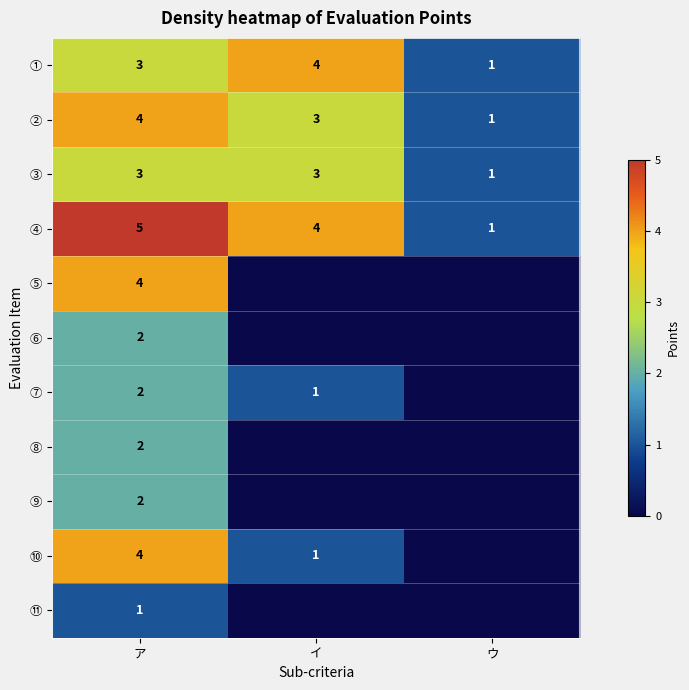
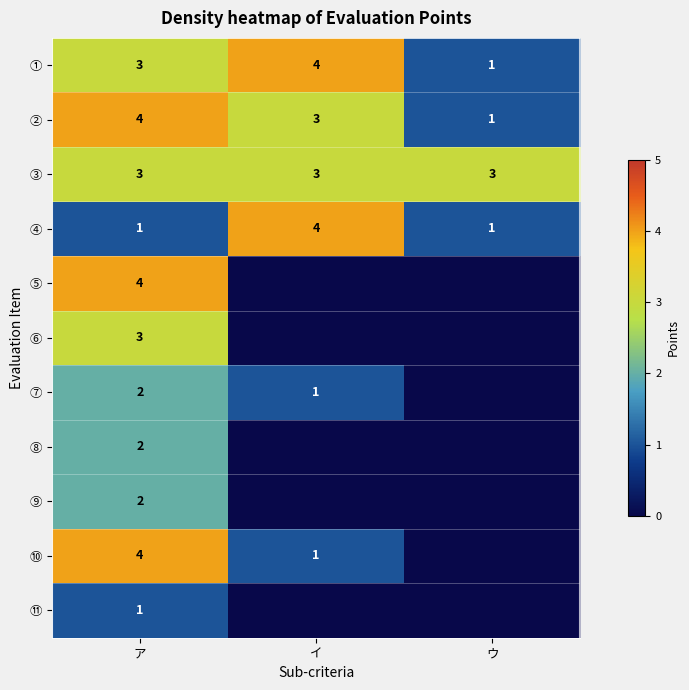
  {
    "①": {
      "ア": 3,
      "イ": 4,
      "ウ": 1
    },
    "②": {
      "ア": 4,
      "イ": 3,
      "ウ": 1
    },
    "③": {
      "ア": 3,
      "イ": 3,
-     "ウ": 1
+     "ウ": 3
    },
    "④": {
-     "ア": 5,
+     "ア": 1,
      "イ": 4,
      "ウ": 1
    },
    "⑤": {
      "ア": 4
    },
    "⑥": {
-     "ア": 2
+     "ア": 3
    },
    "⑦": {
      "ア": 2,
      "イ": 1
    },
    "⑧": {
      "ア": 2
    },
    "⑨": {
      "ア": 2
    },
    "⑩": {
      "ア": 4,
      "イ": 1
    },
    "⑪": {
      "ア": 1
    }
  }
